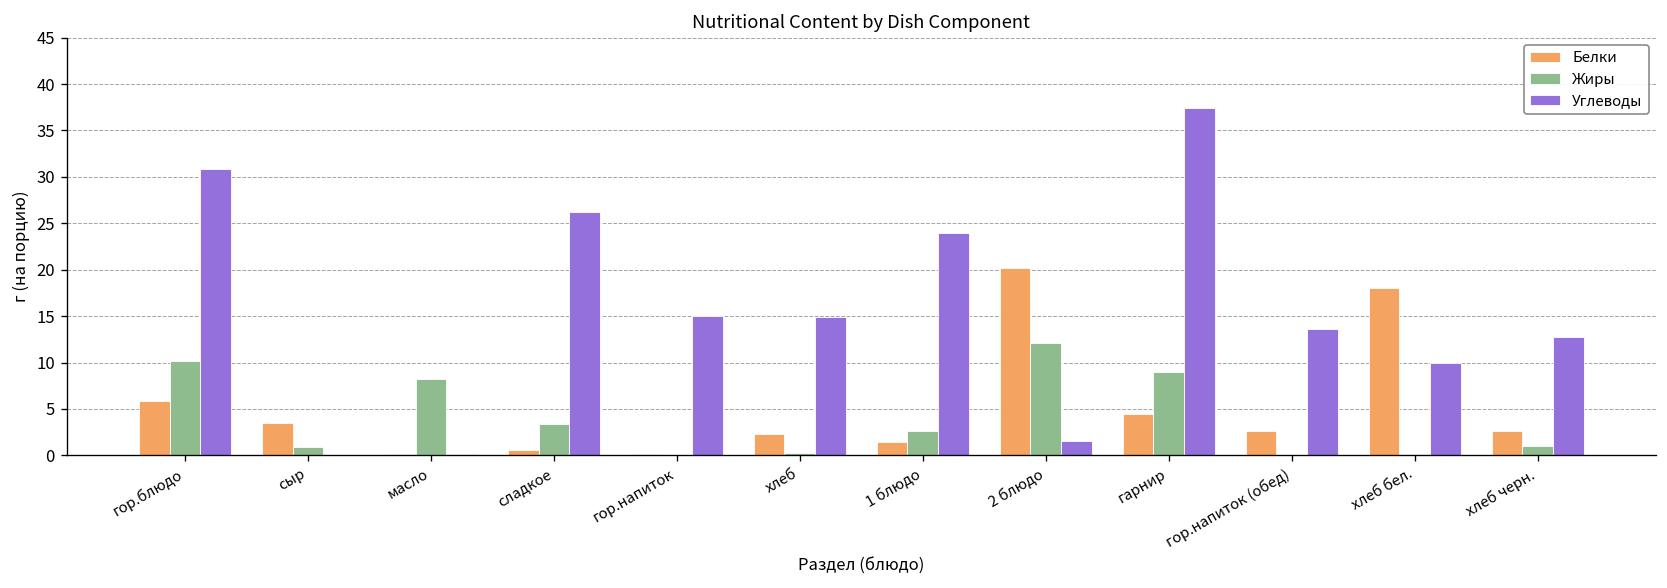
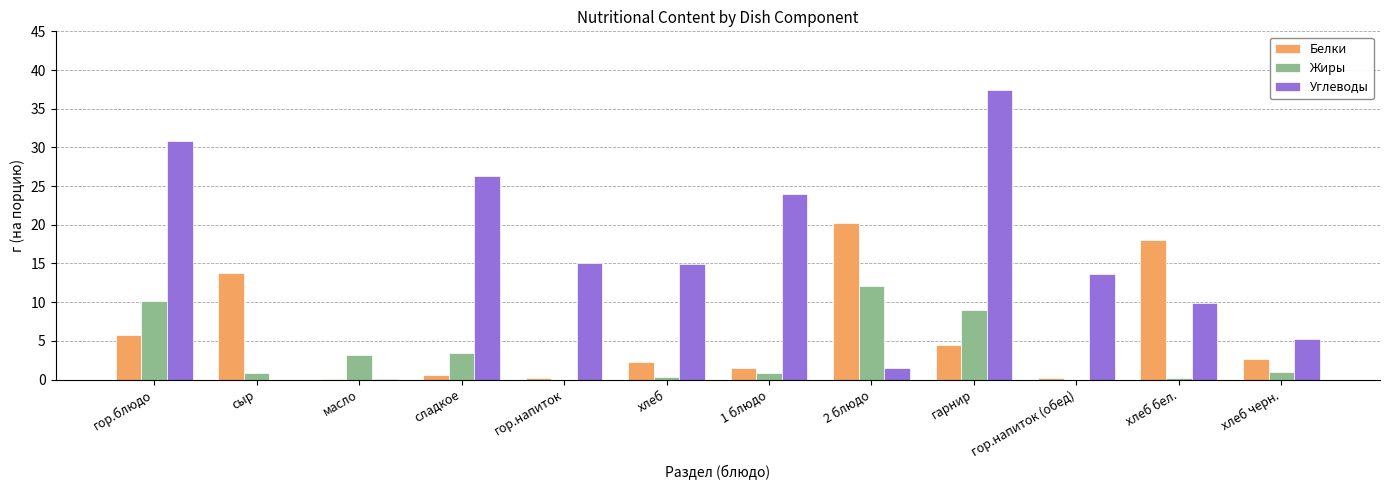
  {
    "Белки": {
      "гор.блюдо": 6,
-     "сыр": 4,
+     "сыр": 14,
      "сладкое": 1,
      "хлеб": 2,
      "1 блюдо": 1,
      "2 блюдо": 20,
      "гарнир": 5,
-     "гор.напиток (обед)": 3,
+     "гор.напиток (обед)": 0,
      "хлеб бел.": 18,
      "хлеб черн.": 3
    },
    "Жиры": {
      "гор.блюдо": 10,
      "сыр": 1,
-     "масло": 8,
+     "масло": 3,
      "сладкое": 3,
      "гор.напиток": 0,
-     "1 блюдо": 3,
+     "1 блюдо": 1,
      "2 блюдо": 12,
      "гарнир": 9,
      "гор.напиток (обед)": 0,
      "хлеб черн.": 1
    },
    "Углеводы": {
      "гор.блюдо": 31,
      "сыр": 0,
      "сладкое": 26,
      "гор.напиток": 15,
      "хлеб": 15,
      "1 блюдо": 24,
      "2 блюдо": 2,
      "гарнир": 37,
      "гор.напиток (обед)": 14,
      "хлеб бел.": 10,
-     "хлеб черн.": 13
+     "хлеб черн.": 5
    }
  }
